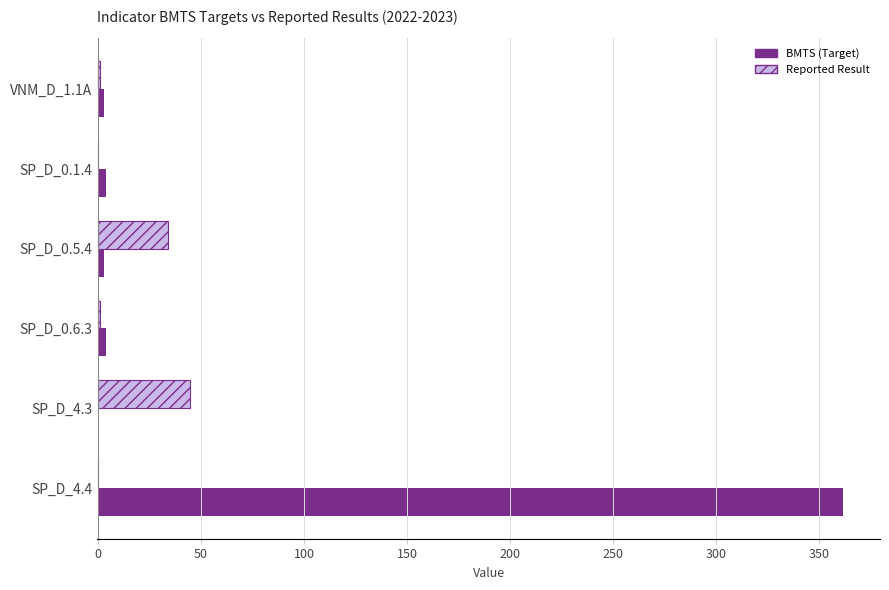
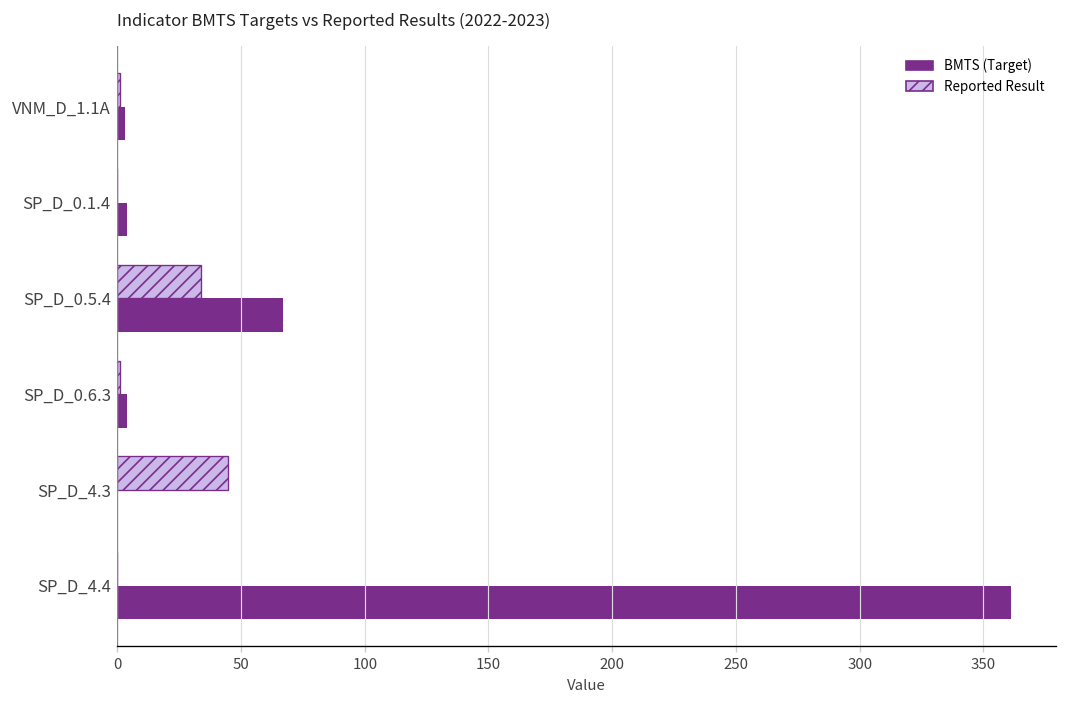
  {
    "Reported Result": {
      "SP_D_0.1.4": 0,
      "SP_D_0.5.4": 34,
      "SP_D_4.3": 45,
      "SP_D_4.4": 0
    },
    "BMTS (Target)": {
      "VNM_D_1.1A": 3,
      "SP_D_0.1.4": 4,
-     "SP_D_0.5.4": 3,
+     "SP_D_0.5.4": 67,
      "SP_D_0.6.3": 4,
      "SP_D_4.3": 0,
      "SP_D_4.4": 361
    }
  }
